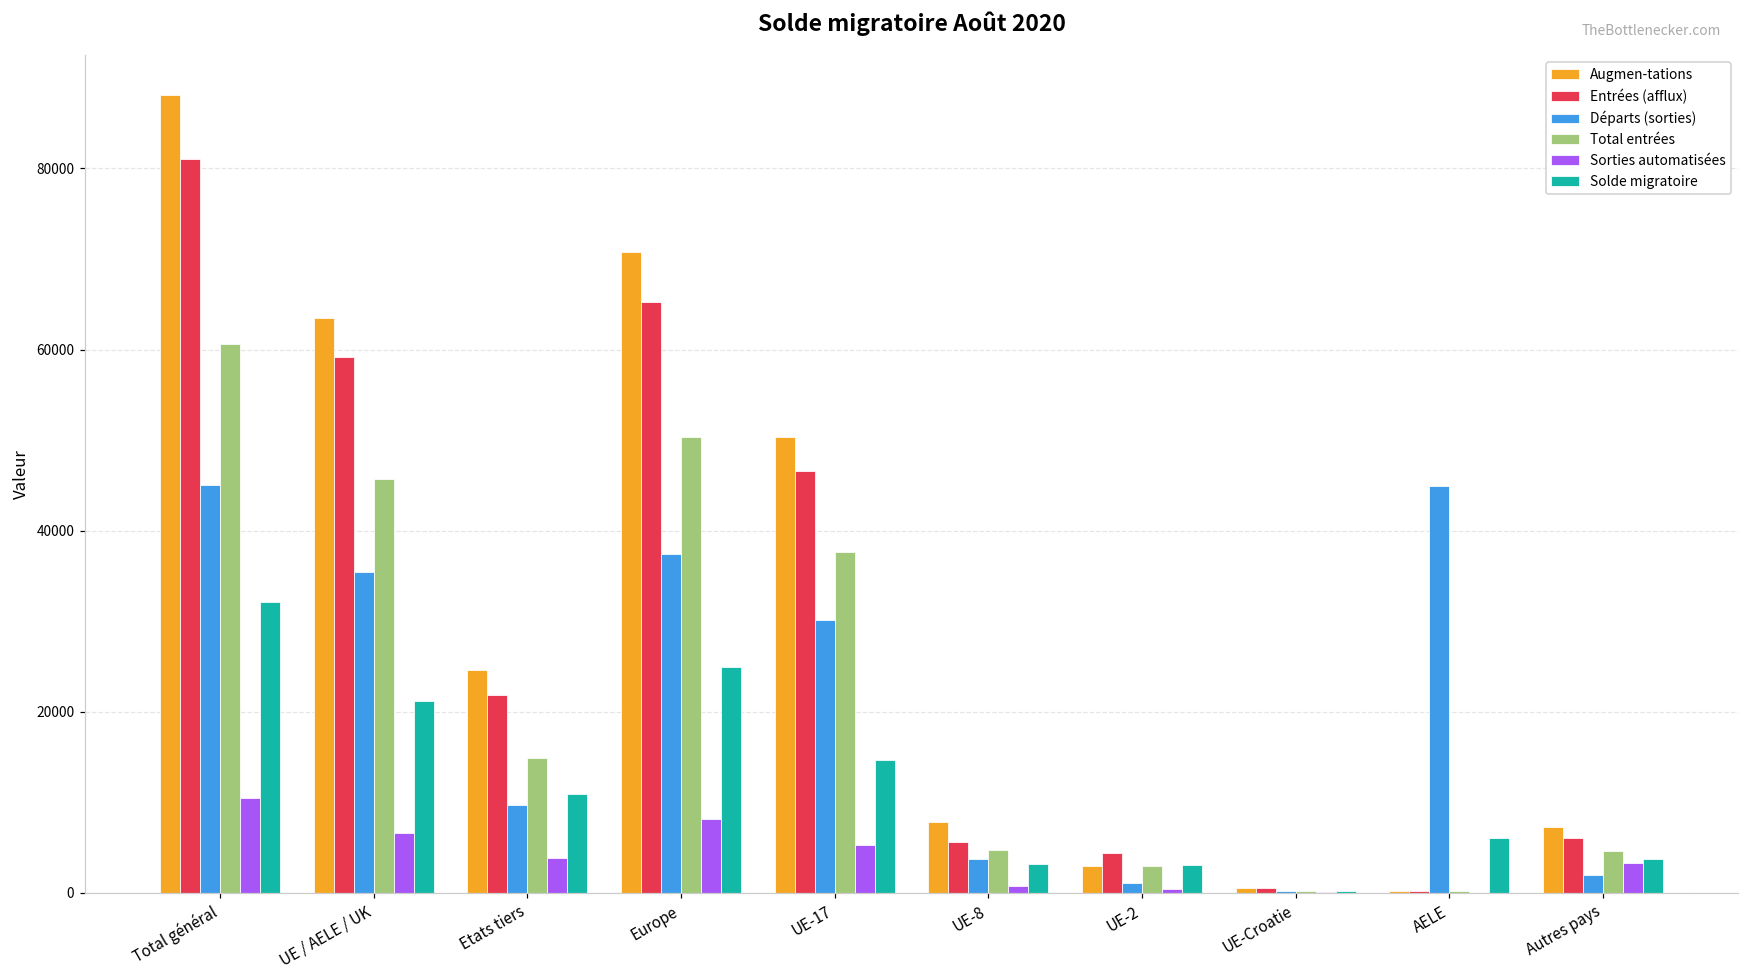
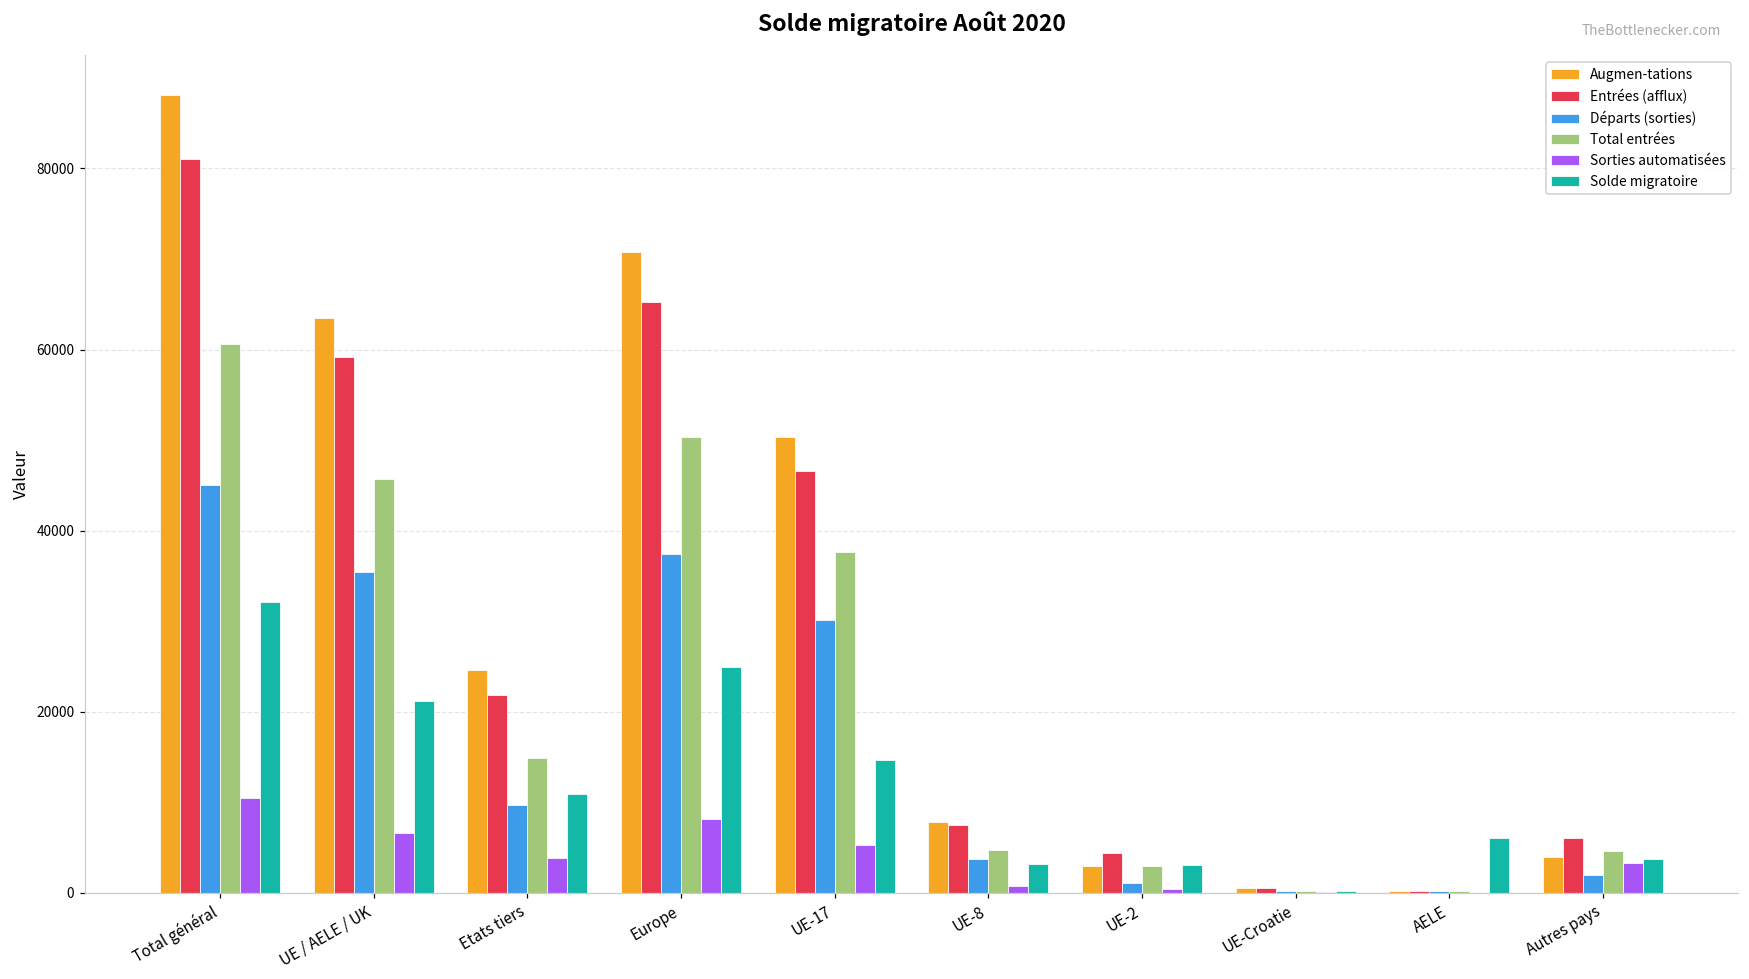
  {
    "Augmen-tations": {
      "Total général": 88000,
      "UE / AELE / UK": 64000,
      "Etats tiers": 25000,
      "Europe": 71000,
      "UE-17": 50000,
      "UE-8": 8000,
      "UE-2": 3000,
      "UE-Croatie": 1000,
-     "Autres pays": 7000
+     "Autres pays": 4000
    },
    "Entrées (afflux)": {
      "Total général": 81000,
      "UE / AELE / UK": 59000,
      "Etats tiers": 22000,
      "Europe": 65000,
      "UE-17": 47000,
-     "UE-8": 6000,
+     "UE-8": 7000,
      "UE-2": 4000,
      "UE-Croatie": 1000,
      "Autres pays": 6000
    },
    "Départs (sorties)": {
      "Total général": 45000,
      "UE / AELE / UK": 35000,
      "Etats tiers": 10000,
      "Europe": 37000,
      "UE-17": 30000,
      "UE-8": 4000,
      "UE-2": 1000,
-     "AELE": 45000,
+     "AELE": 0,
      "Autres pays": 2000
    },
    "Total entrées": {
      "Total général": 61000,
      "UE / AELE / UK": 46000,
      "Etats tiers": 15000,
      "Europe": 50000,
      "UE-17": 38000,
      "UE-8": 5000,
      "UE-2": 3000,
      "Autres pays": 5000
    },
    "Sorties automatisées": {
      "Total général": 10000,
      "UE / AELE / UK": 7000,
      "Etats tiers": 4000,
      "Europe": 8000,
      "UE-17": 5000,
      "UE-8": 1000,
      "UE-2": 0,
      "Autres pays": 3000
    },
    "Solde migratoire": {
      "Total général": 32000,
      "UE / AELE / UK": 21000,
      "Etats tiers": 11000,
      "Europe": 25000,
      "UE-17": 15000,
      "UE-8": 3000,
      "UE-2": 3000,
      "AELE": 6000,
      "Autres pays": 4000
    }
  }
